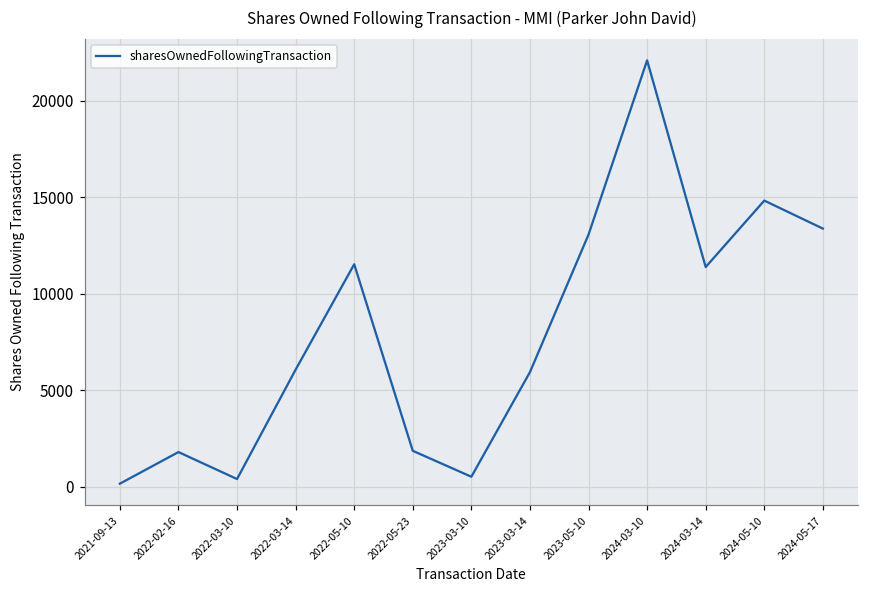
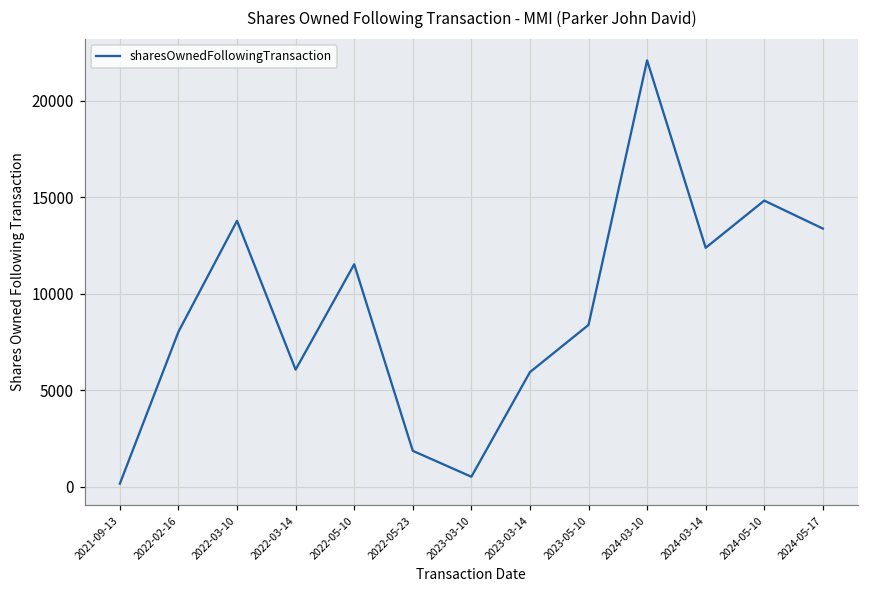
  {
    "2021-09-13": 200,
-   "2022-02-16": 1800,
-   "2022-03-10": 400,
+   "2022-02-16": 8000,
+   "2022-03-10": 13800,
    "2022-03-14": 6100,
    "2022-05-10": 11500,
    "2022-05-23": 1900,
    "2023-03-10": 500,
    "2023-03-14": 5900,
-   "2023-05-10": 13100,
+   "2023-05-10": 8400,
    "2024-03-10": 22100,
-   "2024-03-14": 11400,
+   "2024-03-14": 12400,
    "2024-05-10": 14800,
    "2024-05-17": 13400
  }
